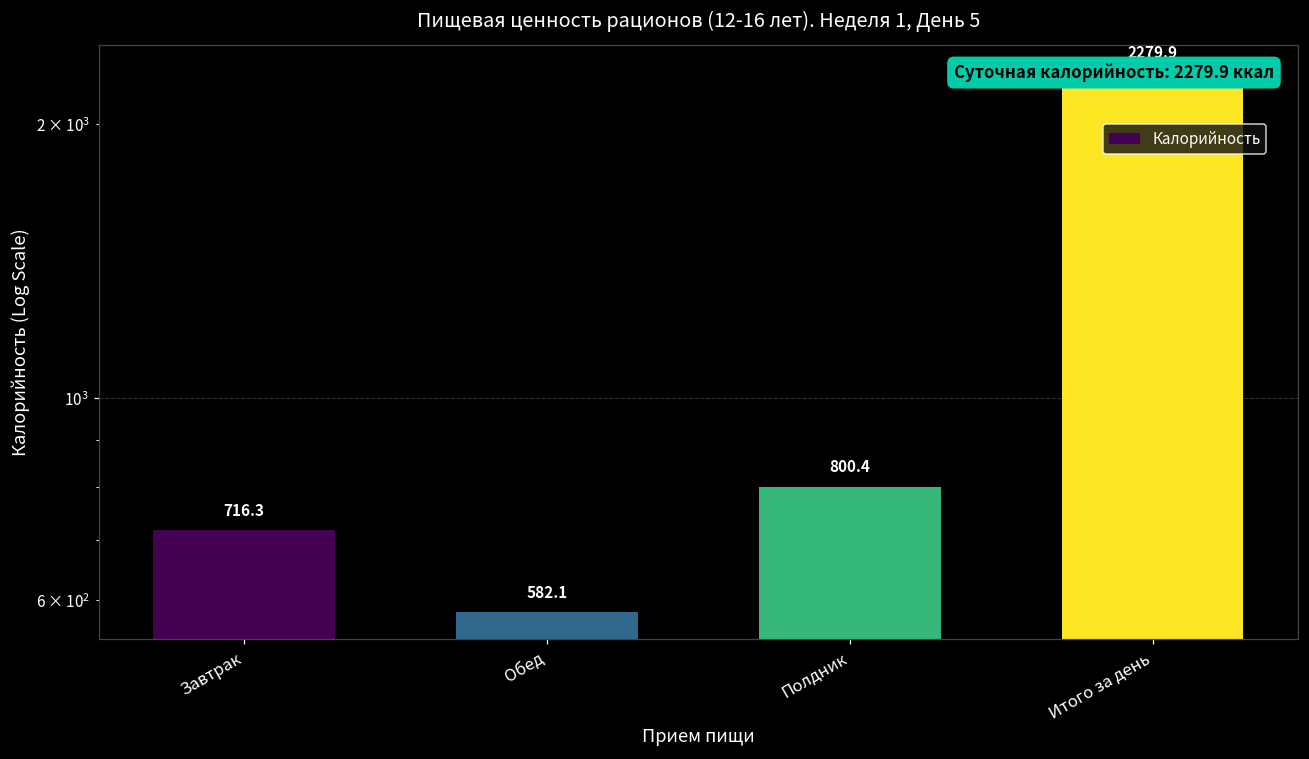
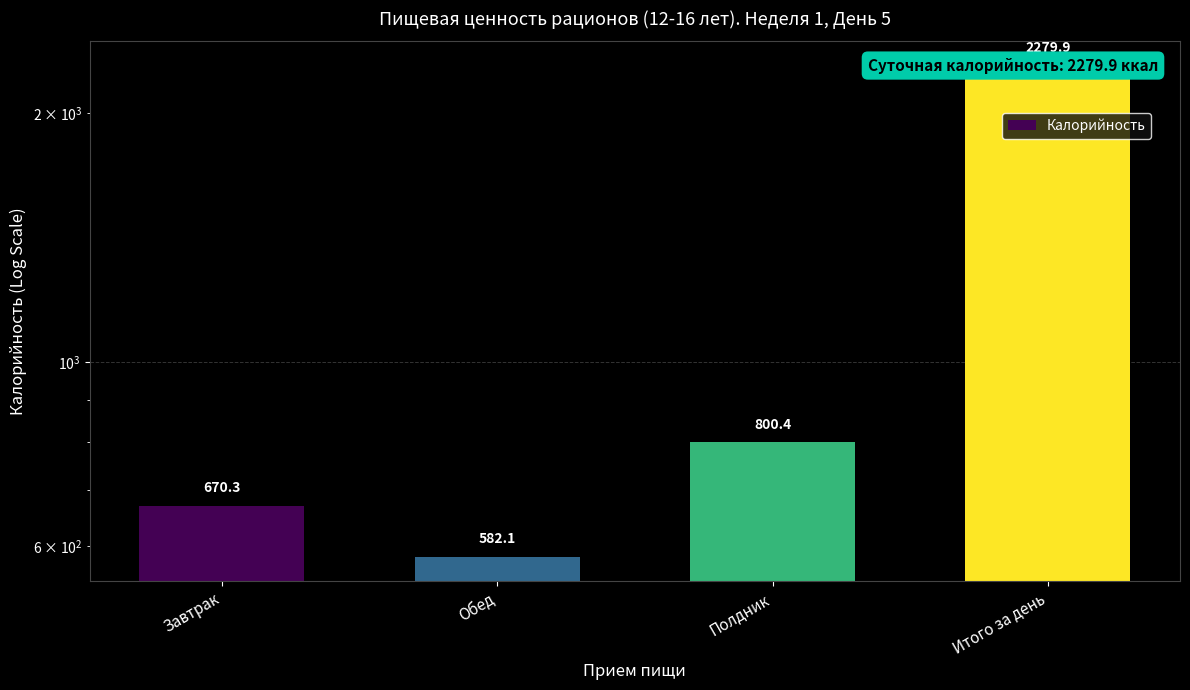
  {
-   "Завтрак": 716.3,
+   "Завтрак": 670.3,
    "Обед": 582.1,
    "Полдник": 800.4
  }
